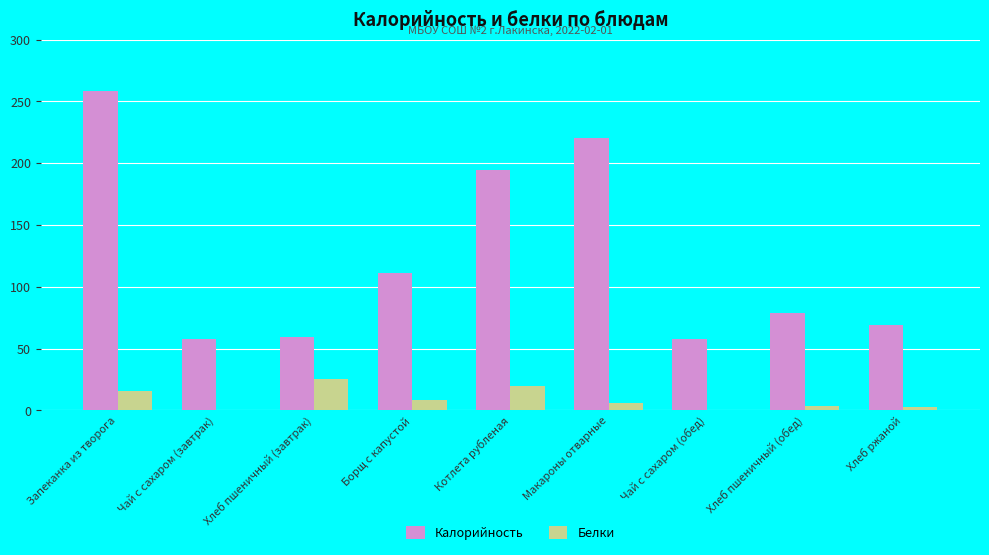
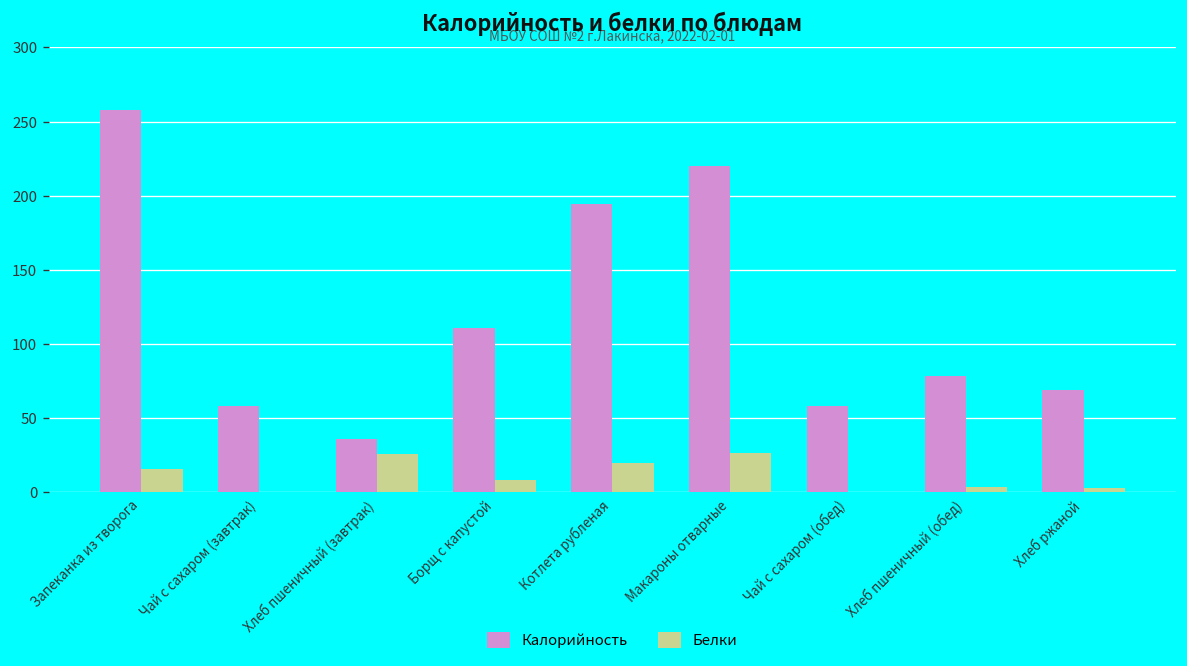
  {
    "Калорийность": {
      "Запеканка из творога": 258,
      "Чай с сахаром (завтрак)": 58,
-     "Хлеб пшеничный (завтрак)": 59,
+     "Хлеб пшеничный (завтрак)": 36,
      "Борщ с капустой": 111,
      "Котлета рубленая": 195,
      "Макароны отварные": 220,
      "Чай с сахаром (обед)": 58,
      "Хлеб пшеничный (обед)": 79,
      "Хлеб ржаной": 69
    },
    "Белки": {
      "Запеканка из творога": 16,
      "Хлеб пшеничный (завтрак)": 26,
      "Борщ с капустой": 8,
      "Котлета рубленая": 20,
-     "Макароны отварные": 6,
+     "Макароны отварные": 27,
      "Хлеб пшеничный (обед)": 3,
      "Хлеб ржаной": 3
    }
  }
